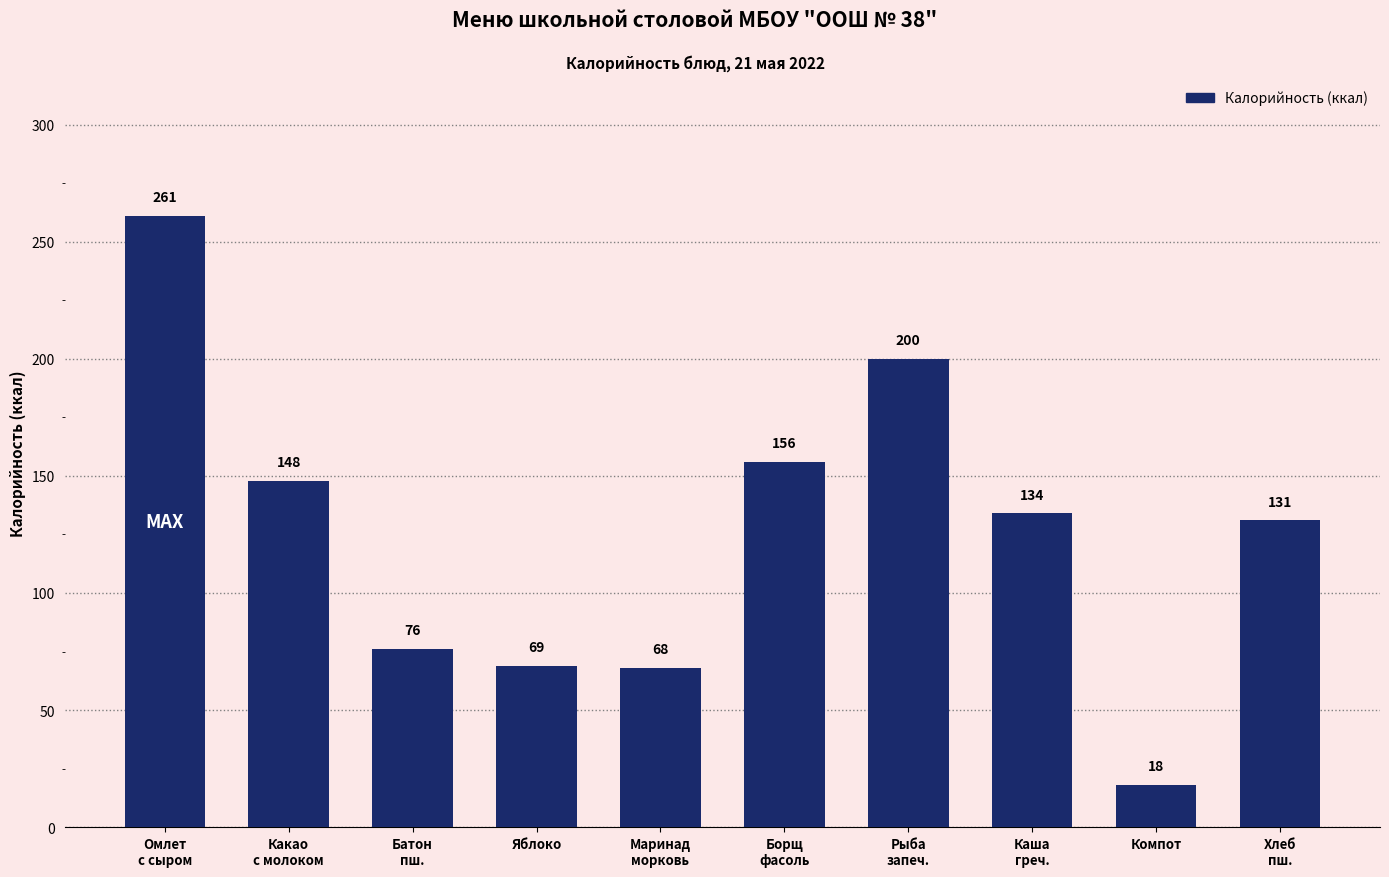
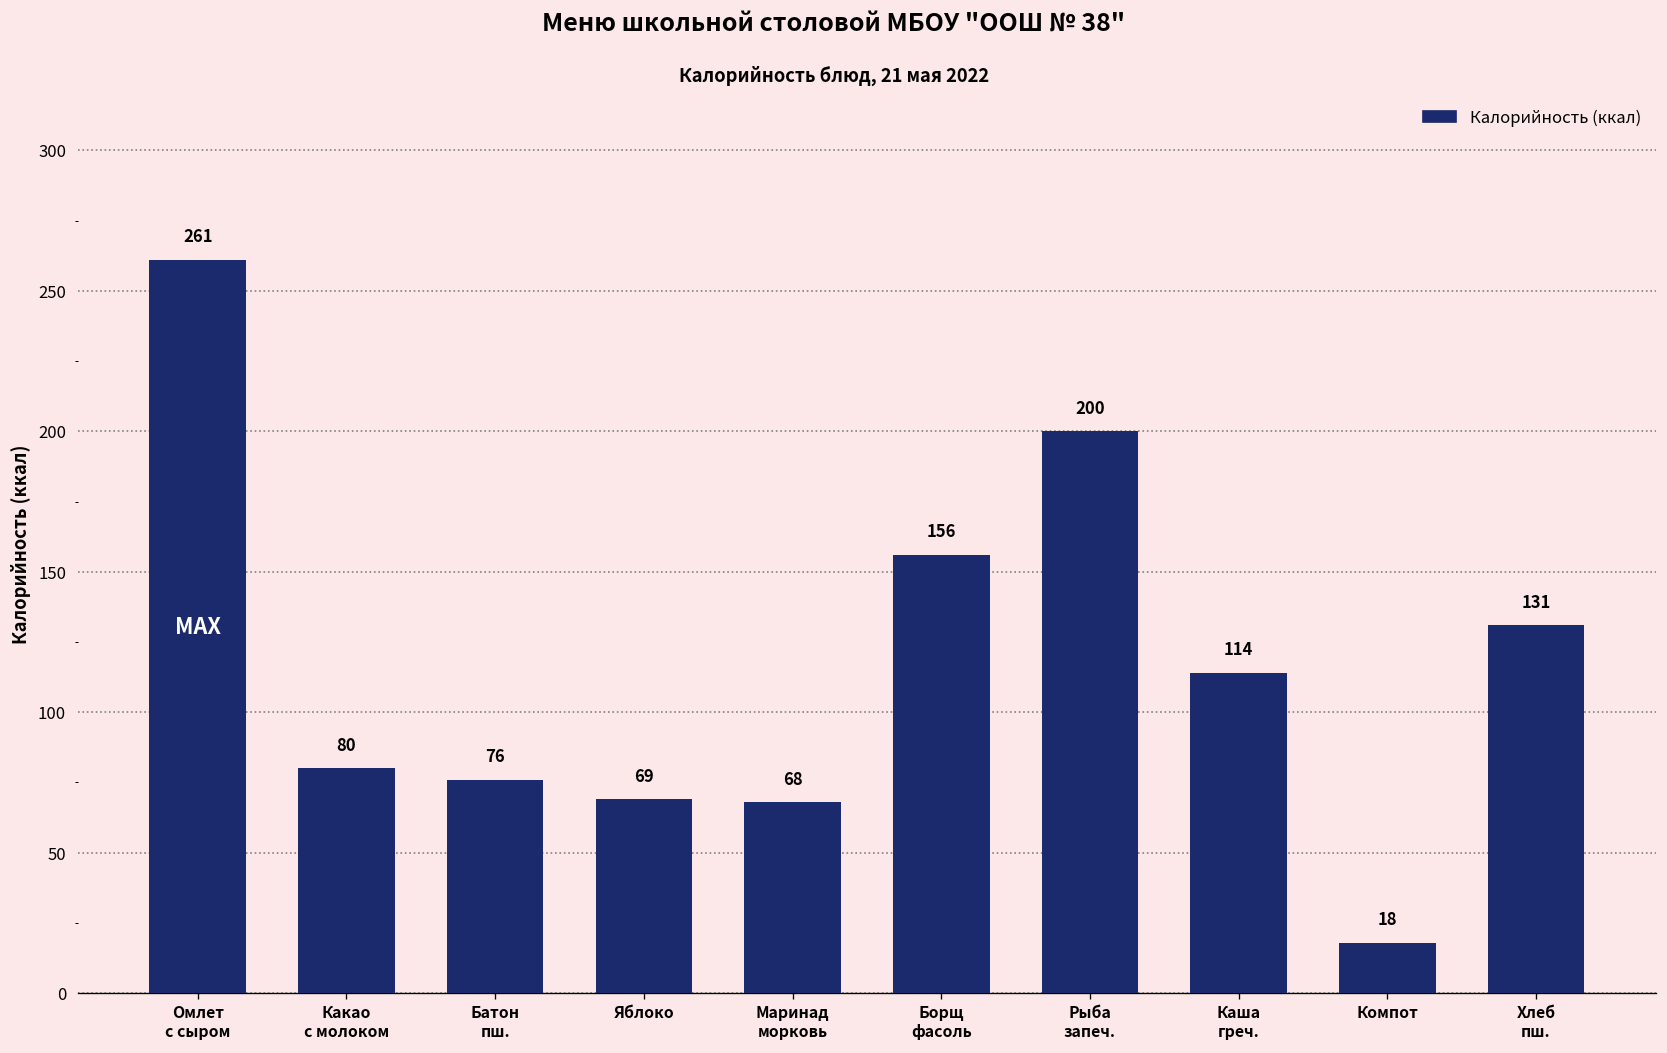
  {
    "Омлет с сыром": 261,
-   "Какао с молоком": 148,
+   "Какао с молоком": 80,
    "Батон пш.": 76,
    "Яблоко": 69,
    "Маринад морковь": 68,
    "Борщ фасоль": 156,
    "Рыба запеч.": 200,
-   "Каша греч.": 134,
+   "Каша греч.": 114,
    "Компот": 18,
    "Хлеб пш.": 131
  }
